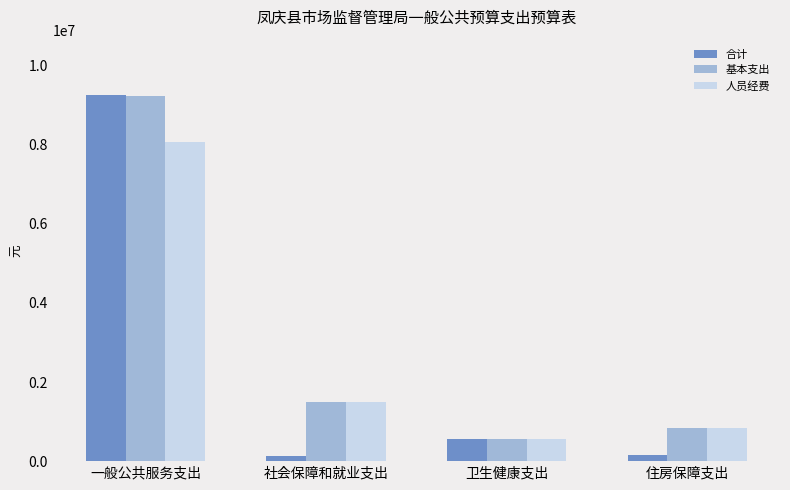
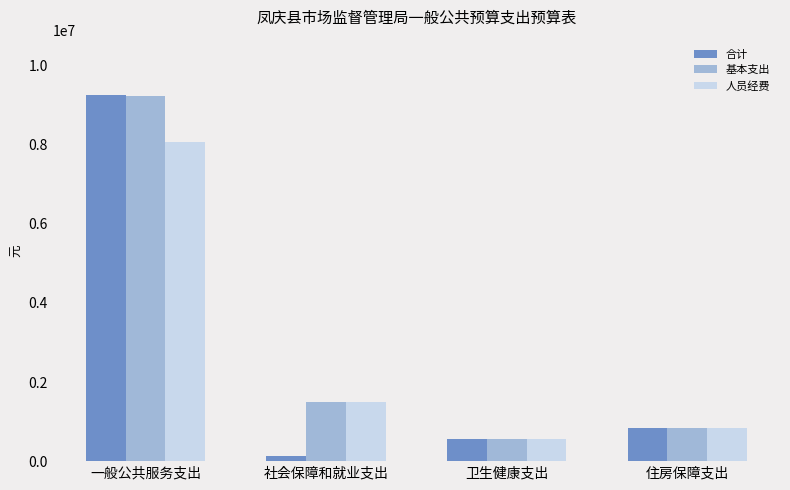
  {
    "合计": {
      "一般公共服务支出": 9300000,
      "社会保障和就业支出": 100000,
      "卫生健康支出": 600000,
-     "住房保障支出": 200000
+     "住房保障支出": 800000
    }
  }
